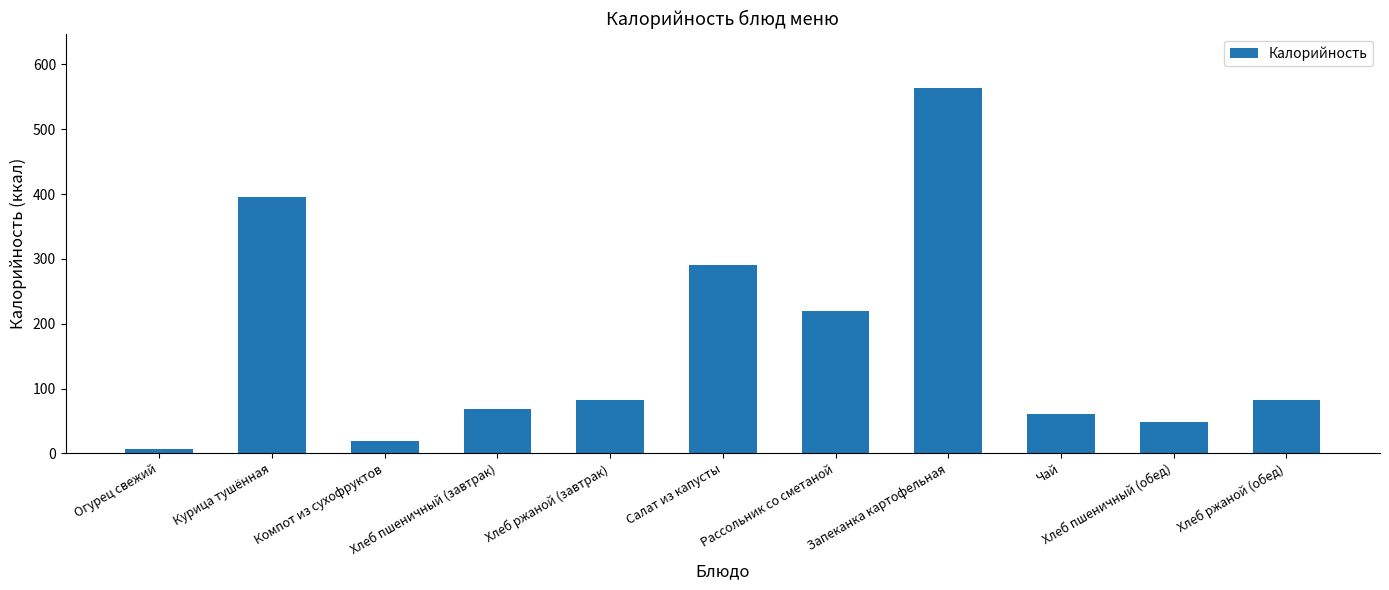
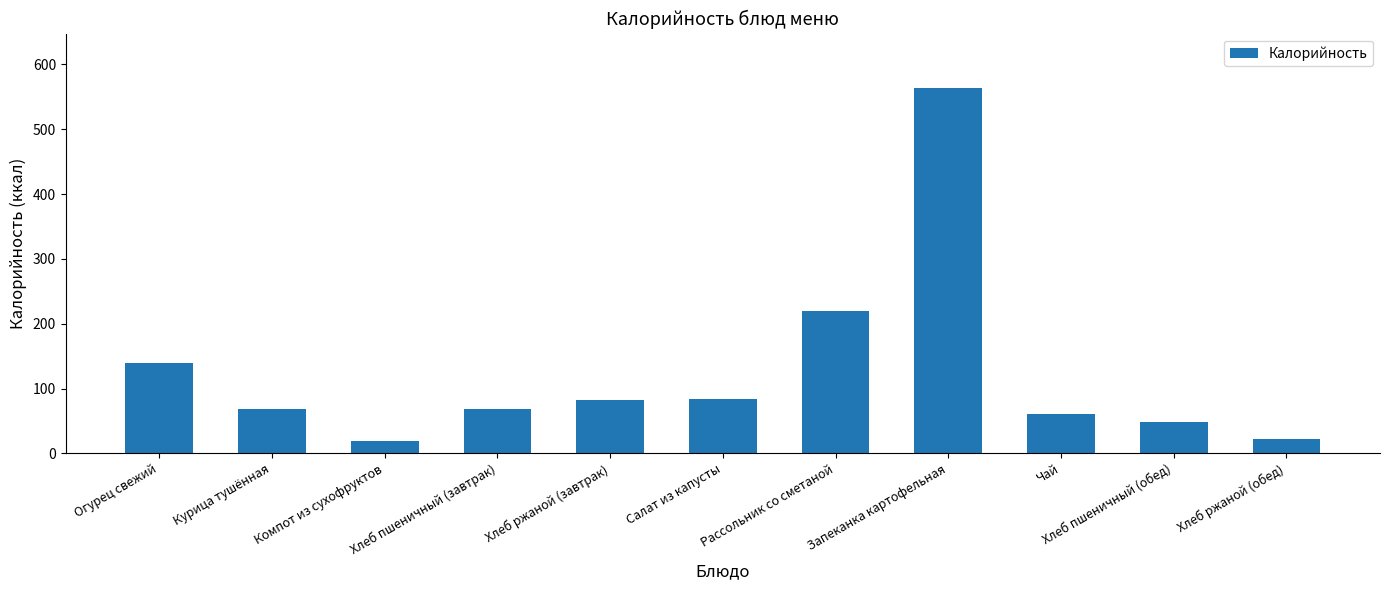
  {
-   "Огурец свежий": 10,
-   "Курица тушённая": 400,
+   "Огурец свежий": 140,
+   "Курица тушённая": 70,
    "Компот из сухофруктов": 20,
    "Хлеб пшеничный (завтрак)": 70,
    "Хлеб ржаной (завтрак)": 80,
-   "Салат из капусты": 290,
+   "Салат из капусты": 80,
    "Рассольник со сметаной": 220,
    "Запеканка картофельная": 560,
    "Чай": 60,
    "Хлеб пшеничный (обед)": 50,
-   "Хлеб ржаной (обед)": 80
+   "Хлеб ржаной (обед)": 20
  }
